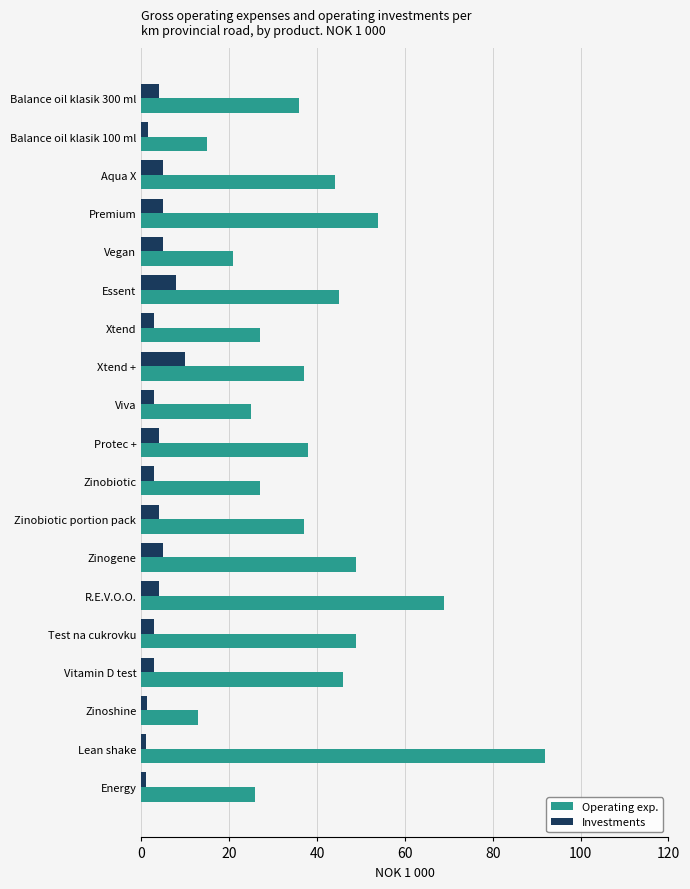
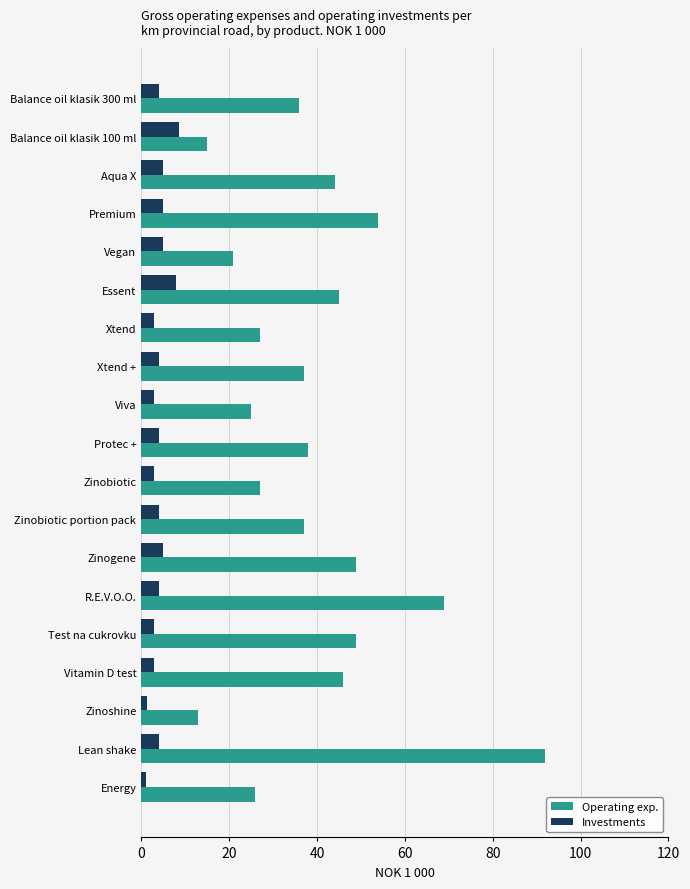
  {
    "Operating exp.": {
      "Balance oil klasik 300 ml": 36,
      "Balance oil klasik 100 ml": 15,
      "Aqua X": 44,
      "Premium": 54,
      "Vegan": 21,
      "Essent": 45,
      "Xtend": 27,
      "Xtend +": 37,
      "Viva": 25,
      "Protec +": 38,
      "Zinobiotic": 27,
      "Zinobiotic portion pack": 37,
      "Zinogene": 49,
      "R.E.V.O.O.": 69,
      "Test na cukrovku": 49,
      "Vitamin D test": 46,
      "Zinoshine": 13,
      "Lean shake": 92,
      "Energy": 26
    },
    "Investments": {
      "Balance oil klasik 300 ml": 4,
-     "Balance oil klasik 100 ml": 2,
+     "Balance oil klasik 100 ml": 9,
      "Aqua X": 5,
      "Premium": 5,
      "Vegan": 5,
      "Essent": 8,
      "Xtend": 3,
-     "Xtend +": 10,
+     "Xtend +": 4,
      "Viva": 3,
      "Protec +": 4,
      "Zinobiotic": 3,
      "Zinobiotic portion pack": 4,
      "Zinogene": 5,
      "R.E.V.O.O.": 4,
      "Test na cukrovku": 3,
      "Vitamin D test": 3,
      "Zinoshine": 1,
-     "Lean shake": 1,
+     "Lean shake": 4,
      "Energy": 1
    }
  }
